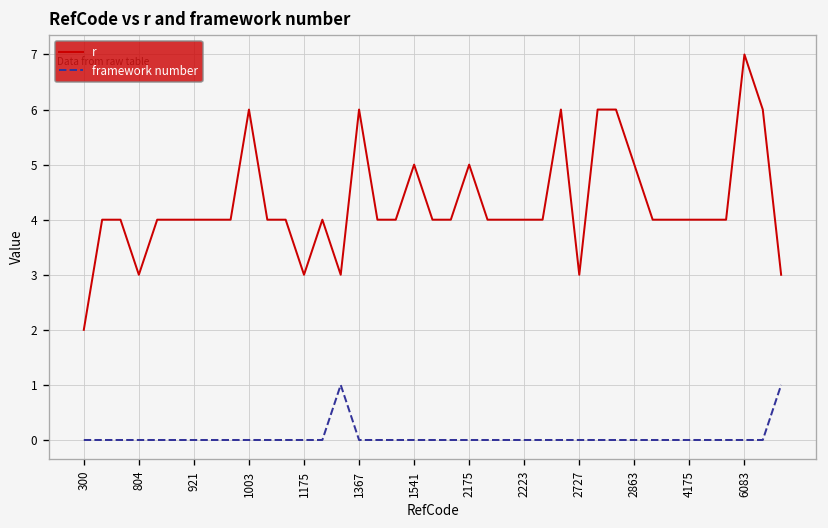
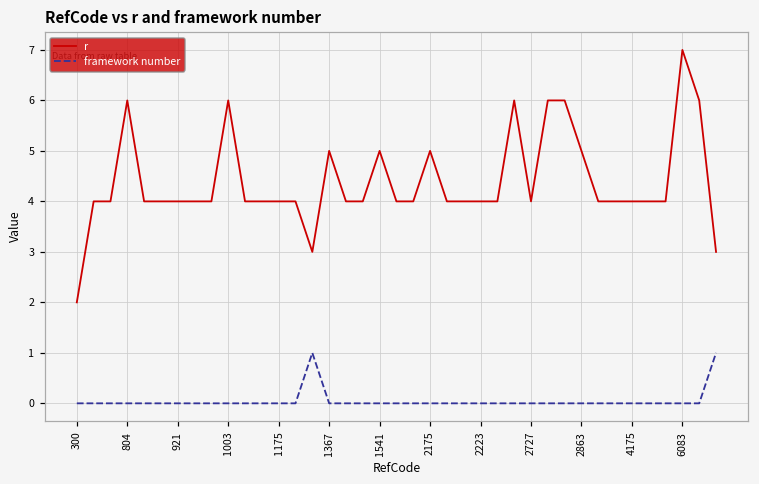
  {
    "r": {
      "300": 2,
-     "804": 3,
+     "804": 6,
      "921": 4,
      "1003": 6,
-     "1175": 3,
-     "1367": 6,
+     "1175": 4,
+     "1367": 5,
      "1541": 5,
      "2175": 5,
      "2223": 4,
-     "2727": 3,
+     "2727": 4,
      "2863": 5,
      "4175": 4,
      "6083": 7
    },
    "framework number": {
      "300": 0,
      "804": 0,
      "921": 0,
      "1003": 0,
      "1175": 0,
      "1367": 0,
      "1541": 0,
      "2175": 0,
      "2223": 0,
      "2727": 0,
      "2863": 0,
      "4175": 0,
      "6083": 0
    }
  }
